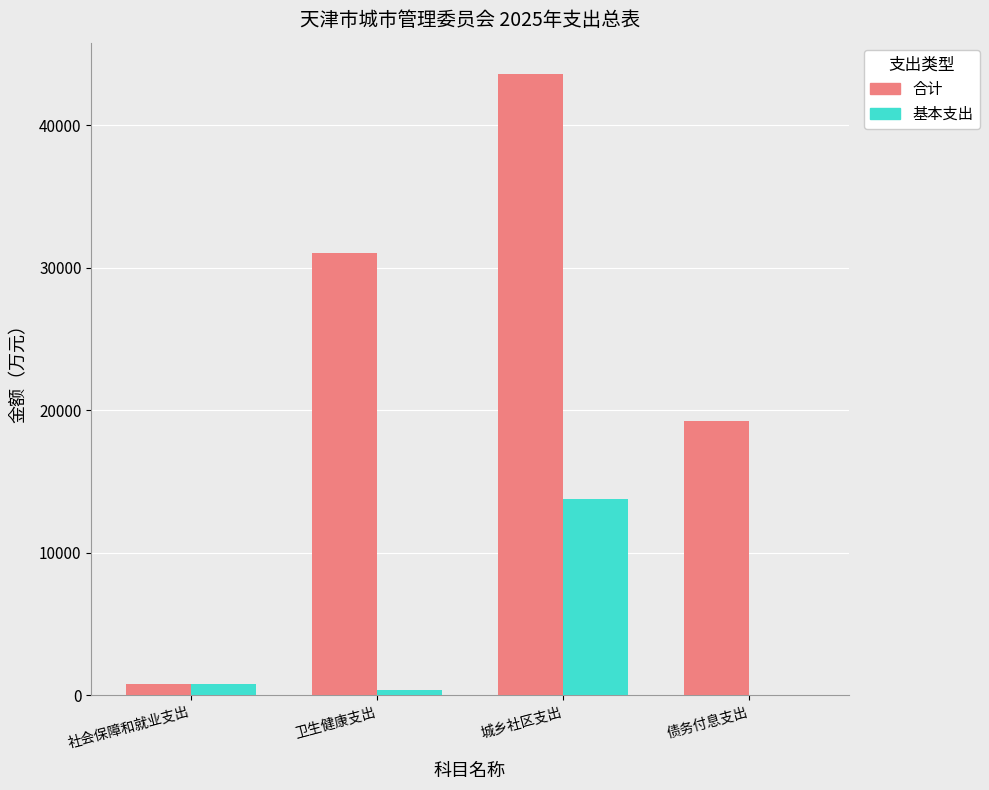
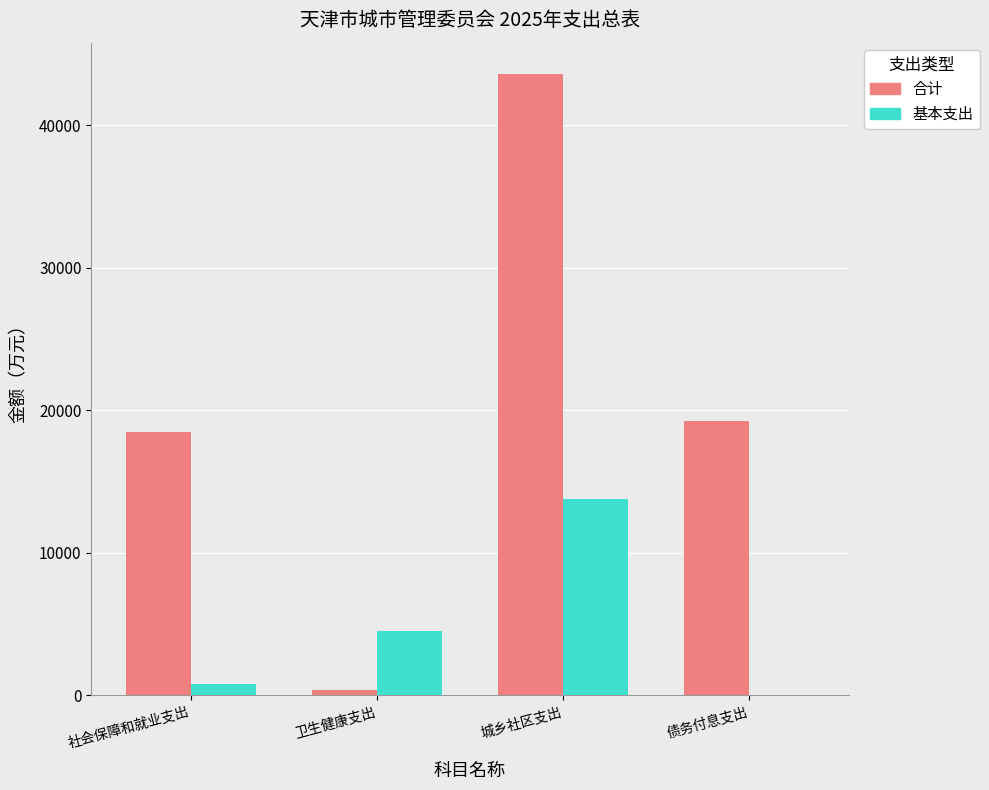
  {
    "合计": {
-     "社会保障和就业支出": 800,
-     "卫生健康支出": 31100,
+     "社会保障和就业支出": 18500,
+     "卫生健康支出": 400,
      "城乡社区支出": 43600,
      "债务付息支出": 19300
    },
    "基本支出": {
      "社会保障和就业支出": 800,
-     "卫生健康支出": 400,
+     "卫生健康支出": 4500,
      "城乡社区支出": 13800,
      "债务付息支出": 0
    }
  }
